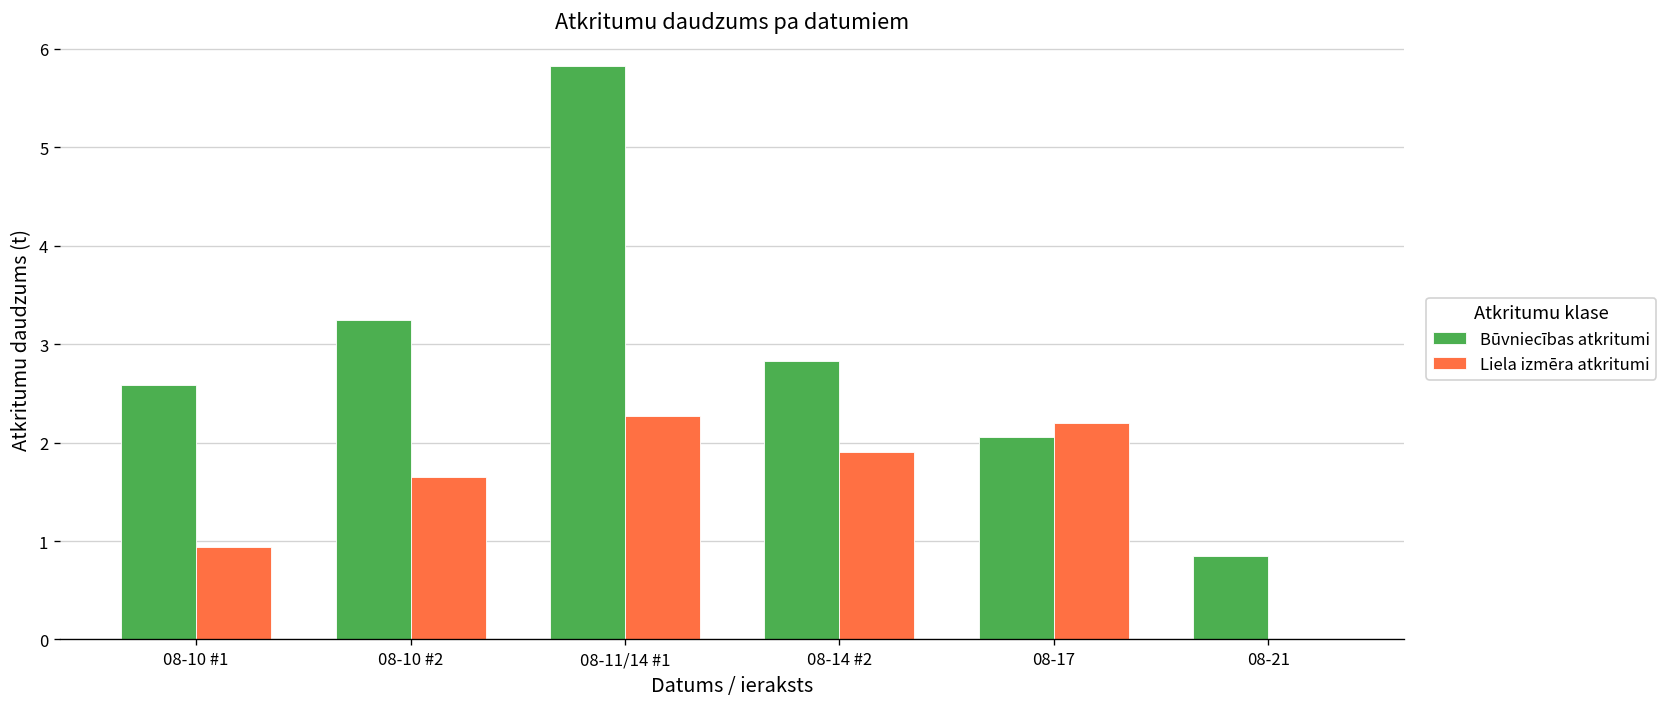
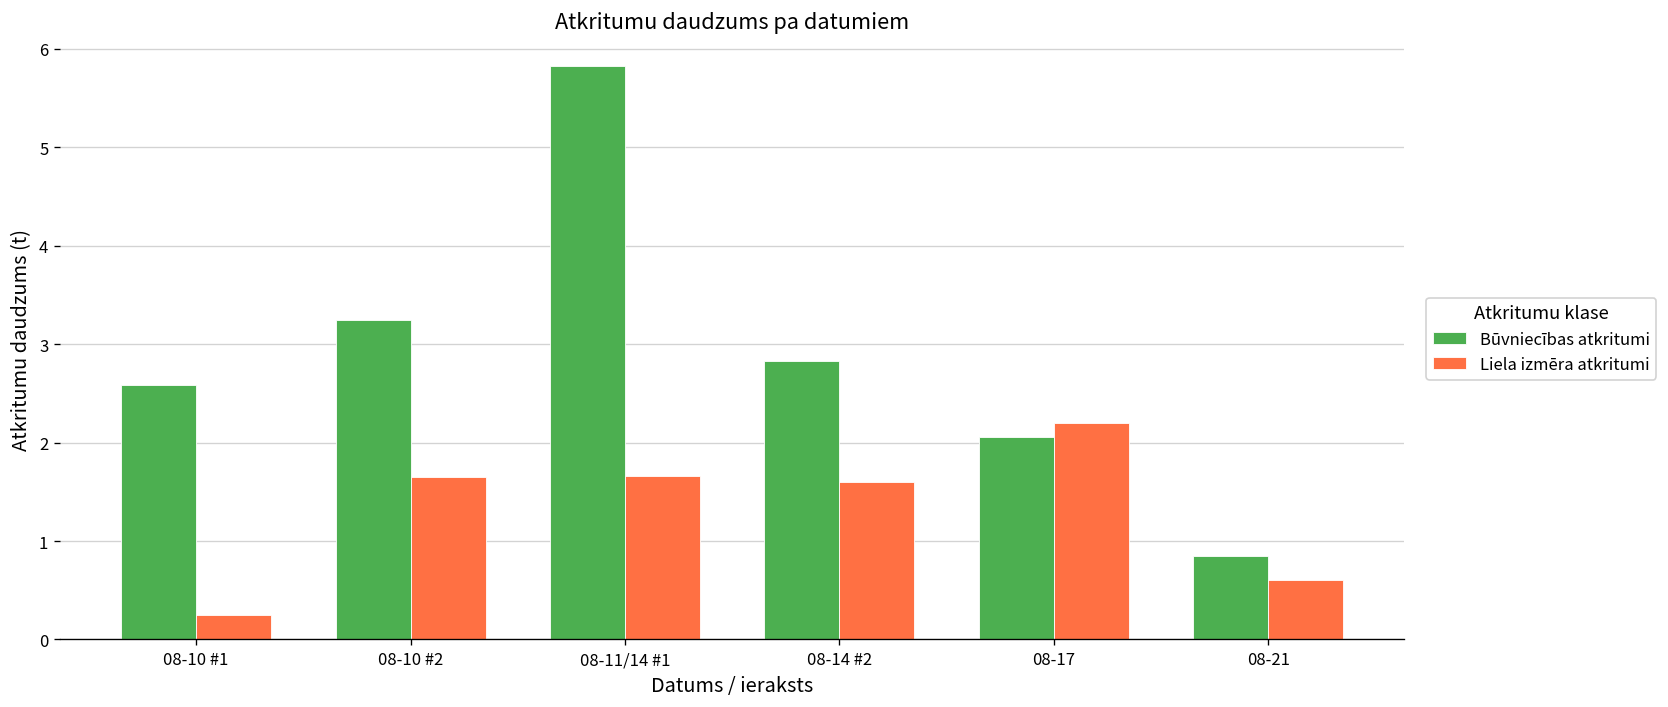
  {
    "Būvniecības atkritumi": {
      "08-10 #1": 2.6,
      "08-10 #2": 3.2,
      "08-11/14 #1": 5.8,
      "08-14 #2": 2.8,
      "08-17": 2.1,
      "08-21": 0.9
    },
    "Liela izmēra atkritumi": {
-     "08-10 #1": 0.9,
+     "08-10 #1": 0.3,
      "08-10 #2": 1.7,
-     "08-11/14 #1": 2.3,
-     "08-14 #2": 1.9,
+     "08-11/14 #1": 1.7,
+     "08-14 #2": 1.6,
      "08-17": 2.2,
-     "08-21": 0.0
+     "08-21": 0.6
    }
  }
